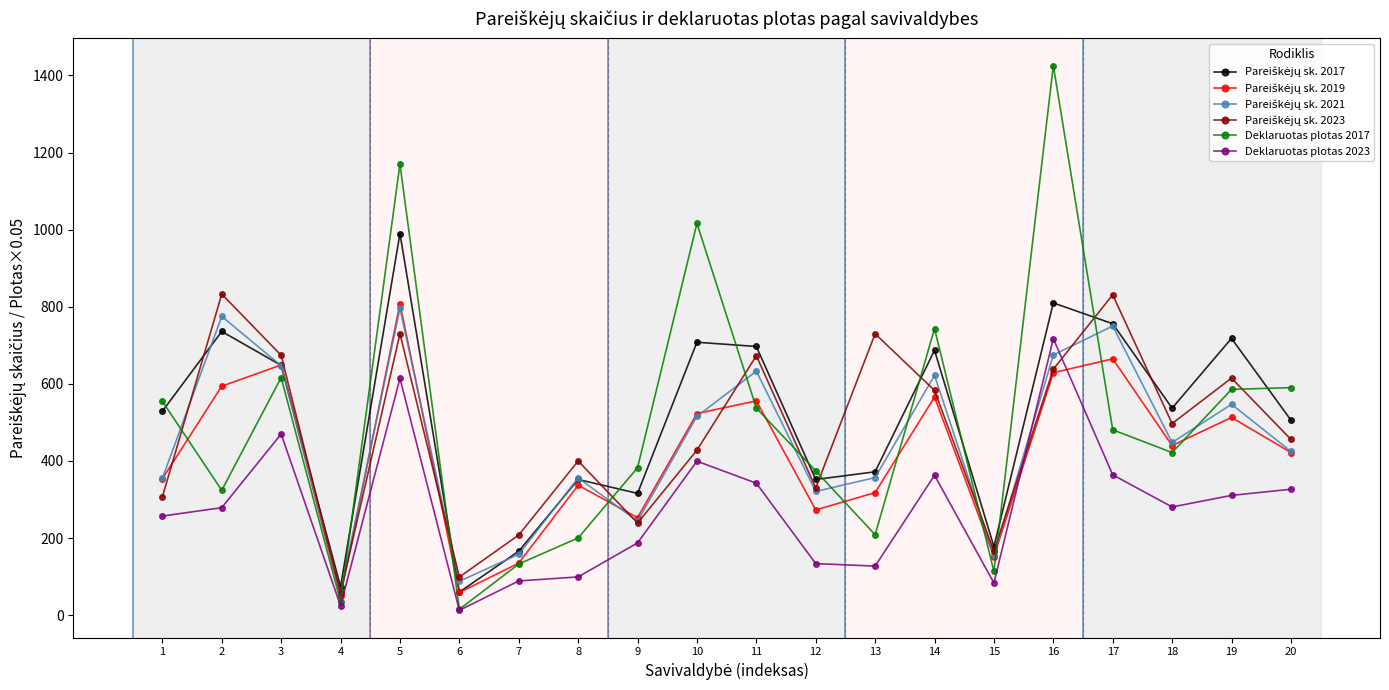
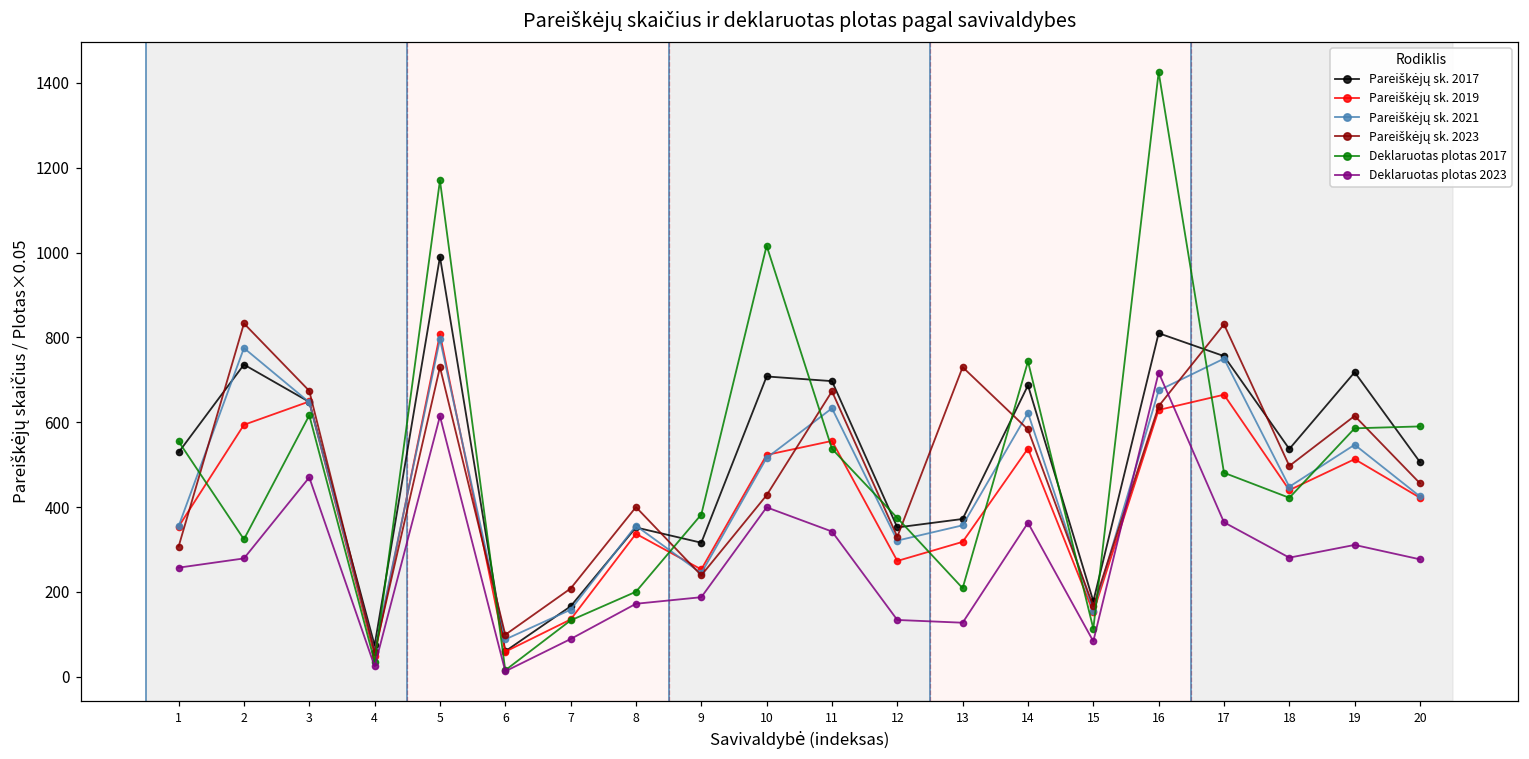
  {
    "Pareiškėjų sk. 2017": {
      "1": 530,
      "2": 740,
      "4": 70,
      "5": 990,
      "7": 170,
      "9": 320,
      "10": 710,
      "11": 700,
      "12": 350,
      "13": 370,
      "14": 690,
      "15": 180,
      "16": 810,
      "18": 540,
      "19": 720,
      "20": 510
    },
    "Pareiškėjų sk. 2019": {
      "2": 590,
      "4": 50,
      "5": 810,
      "8": 340,
      "9": 250,
      "10": 520,
      "11": 560,
      "12": 270,
      "13": 320,
-     "14": 570,
+     "14": 540,
      "16": 630,
      "17": 670,
      "18": 440,
      "19": 510
    },
    "Pareiškėjų sk. 2021": {
      "2": 780,
      "5": 800,
      "6": 90,
      "7": 160,
      "10": 520,
      "11": 630,
      "12": 320,
      "13": 360,
      "14": 620,
      "16": 680,
      "18": 450,
      "19": 550
    },
    "Pareiškėjų sk. 2023": {
      "1": 310,
      "2": 830,
      "3": 670,
      "5": 730,
      "6": 100,
      "7": 210,
      "8": 400,
      "10": 430,
      "11": 670,
      "12": 330,
      "13": 730,
      "14": 580,
      "15": 170,
      "16": 640,
      "17": 830,
      "18": 500,
      "19": 620,
      "20": 460
    },
    "Deklaruotas plotas 2017": {
      "1": 550,
      "2": 320,
      "3": 620,
      "4": 40,
      "5": 1170,
      "8": 200,
      "9": 380,
      "10": 1020,
      "11": 540,
      "12": 370,
      "13": 210,
      "14": 740,
      "15": 110,
      "16": 1430,
      "17": 480,
      "18": 420,
      "19": 590,
      "20": 590
    },
    "Deklaruotas plotas 2023": {
      "1": 260,
      "2": 280,
      "3": 470,
      "4": 20,
      "5": 610,
      "7": 90,
-     "8": 100,
+     "8": 170,
      "9": 190,
      "10": 400,
      "11": 340,
      "12": 130,
      "13": 130,
      "14": 360,
      "15": 80,
      "16": 720,
      "17": 360,
      "18": 280,
      "19": 310,
-     "20": 330
+     "20": 280
    }
  }
